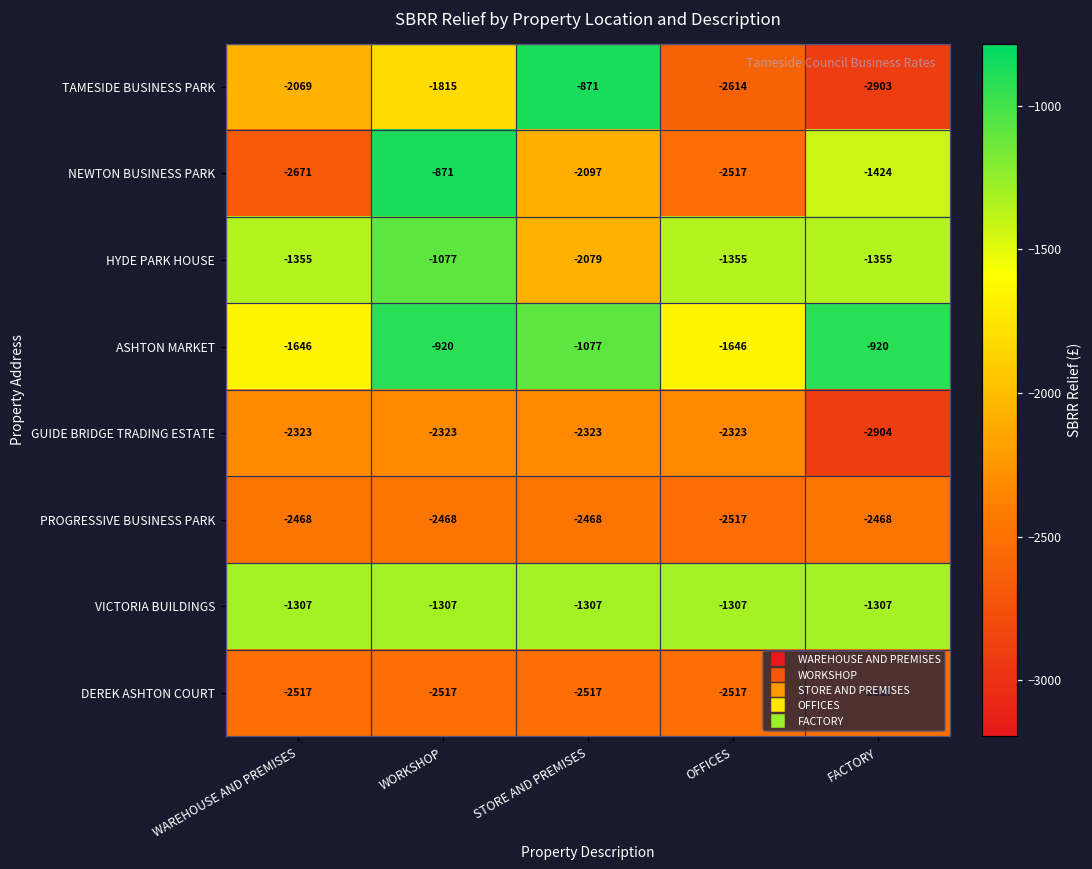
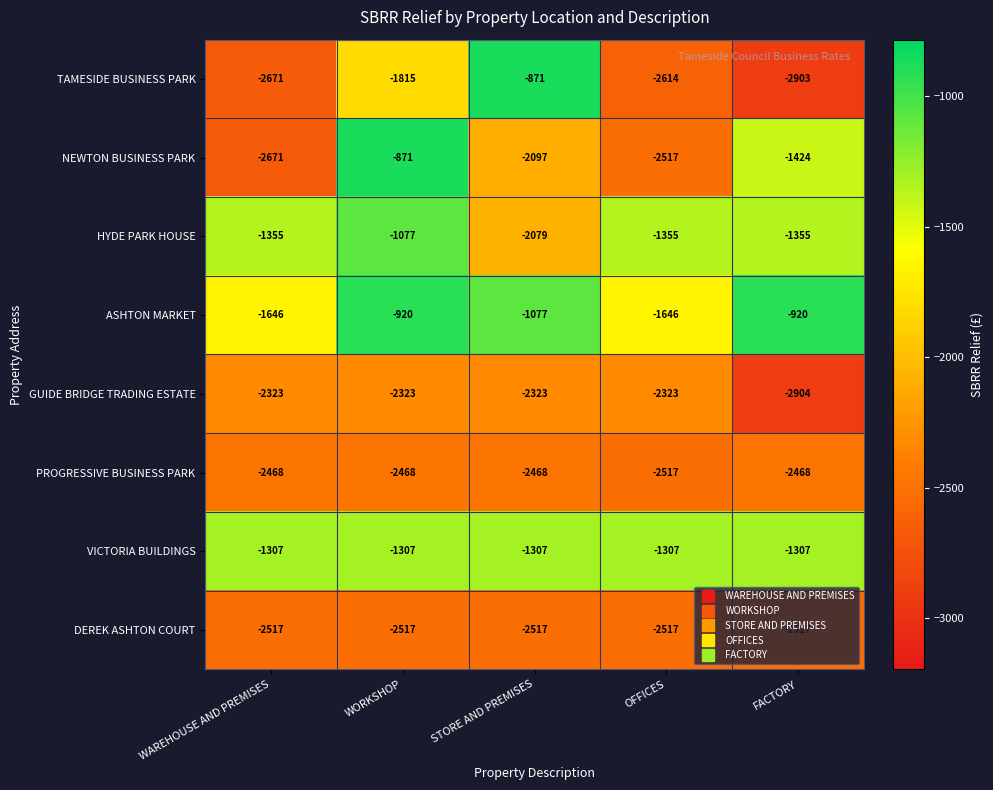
  {
    "TAMESIDE BUSINESS PARK": {
-     "WAREHOUSE AND PREMISES": -2069,
+     "WAREHOUSE AND PREMISES": -2671,
      "WORKSHOP": -1815,
      "STORE AND PREMISES": -871,
      "OFFICES": -2614
    },
    "NEWTON BUSINESS PARK": {
      "WAREHOUSE AND PREMISES": -2671,
      "WORKSHOP": -871,
      "STORE AND PREMISES": -2097,
      "OFFICES": -2517,
      "FACTORY": -1424
    },
    "HYDE PARK HOUSE": {
      "WAREHOUSE AND PREMISES": -1355,
      "WORKSHOP": -1077,
      "STORE AND PREMISES": -2079,
      "OFFICES": -1355,
      "FACTORY": -1355
    },
    "ASHTON MARKET": {
      "WAREHOUSE AND PREMISES": -1646,
      "WORKSHOP": -920,
      "STORE AND PREMISES": -1077,
      "OFFICES": -1646,
      "FACTORY": -920
    },
    "GUIDE BRIDGE TRADING ESTATE": {
      "WAREHOUSE AND PREMISES": -2323,
      "WORKSHOP": -2323,
      "STORE AND PREMISES": -2323,
      "OFFICES": -2323,
      "FACTORY": -2904
    },
    "PROGRESSIVE BUSINESS PARK": {
      "WAREHOUSE AND PREMISES": -2468,
      "WORKSHOP": -2468,
      "STORE AND PREMISES": -2468,
      "OFFICES": -2517,
      "FACTORY": -2468
    },
    "VICTORIA BUILDINGS": {
      "WAREHOUSE AND PREMISES": -1307,
      "WORKSHOP": -1307,
      "STORE AND PREMISES": -1307,
      "OFFICES": -1307,
      "FACTORY": -1307
    },
    "DEREK ASHTON COURT": {
      "WAREHOUSE AND PREMISES": -2517,
      "WORKSHOP": -2517,
      "STORE AND PREMISES": -2517,
      "OFFICES": -2517
    }
  }
